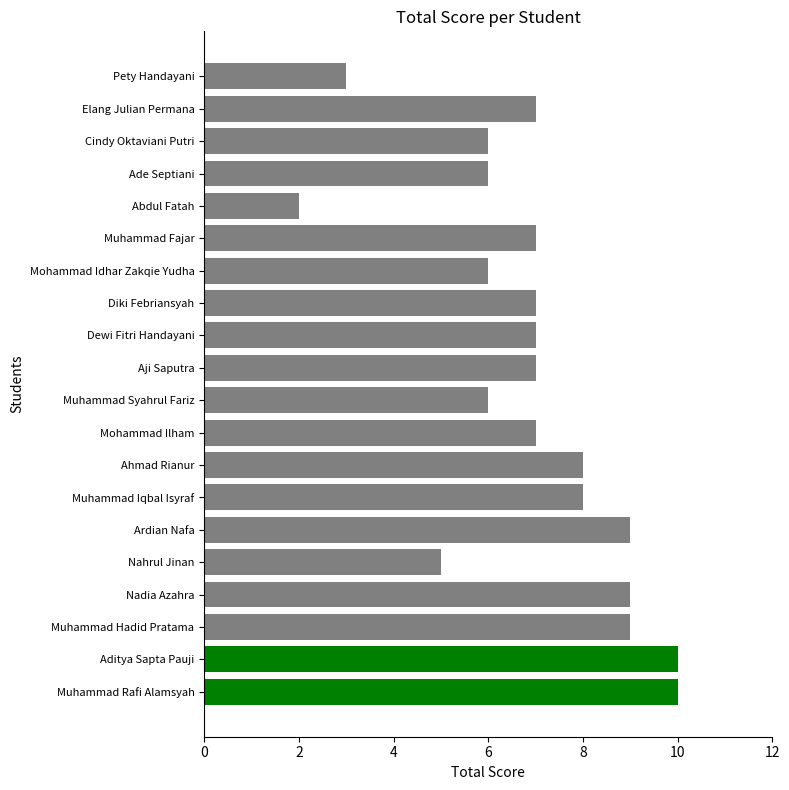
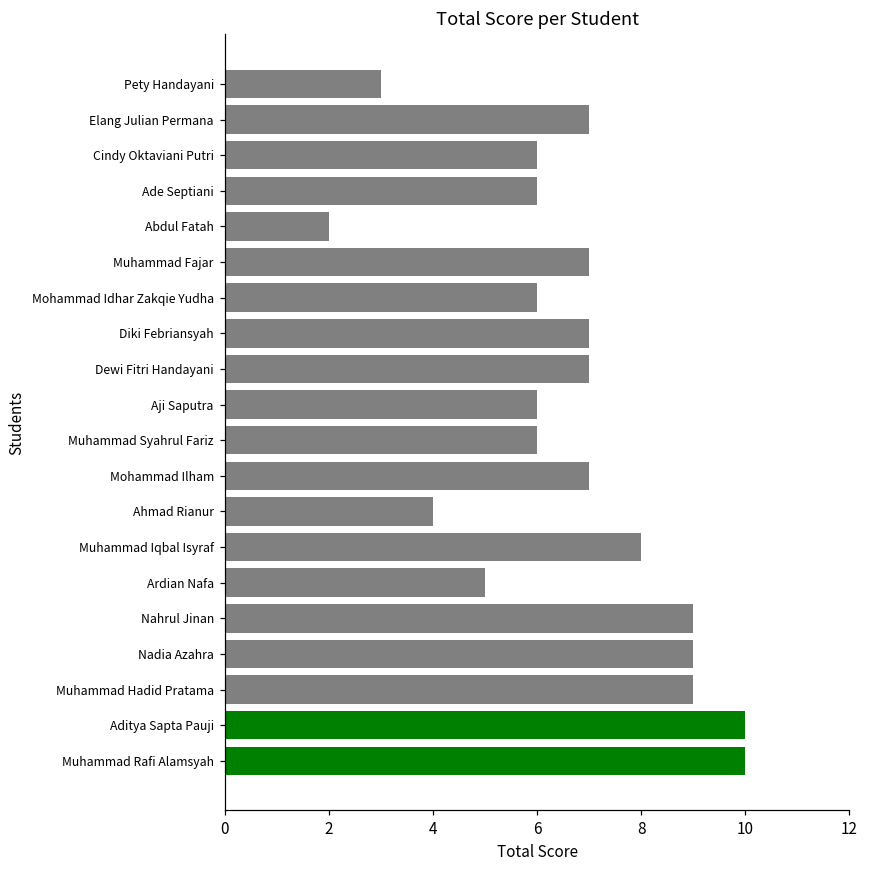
  {
    "Pety Handayani": 3,
    "Elang Julian Permana": 7,
    "Cindy Oktaviani Putri": 6,
    "Ade Septiani": 6,
    "Abdul Fatah": 2,
    "Muhammad Fajar": 7,
    "Mohammad Idhar Zakqie Yudha": 6,
    "Diki Febriansyah": 7,
    "Dewi Fitri Handayani": 7,
-   "Aji Saputra": 7,
+   "Aji Saputra": 6,
    "Muhammad Syahrul Fariz": 6,
    "Mohammad Ilham": 7,
-   "Ahmad Rianur": 8,
+   "Ahmad Rianur": 4,
    "Muhammad Iqbal Isyraf": 8,
-   "Ardian Nafa": 9,
-   "Nahrul Jinan": 5,
+   "Ardian Nafa": 5,
+   "Nahrul Jinan": 9,
    "Nadia Azahra": 9,
    "Muhammad Hadid Pratama": 9,
    "Aditya Sapta Pauji": 10,
    "Muhammad Rafi Alamsyah": 10
  }
